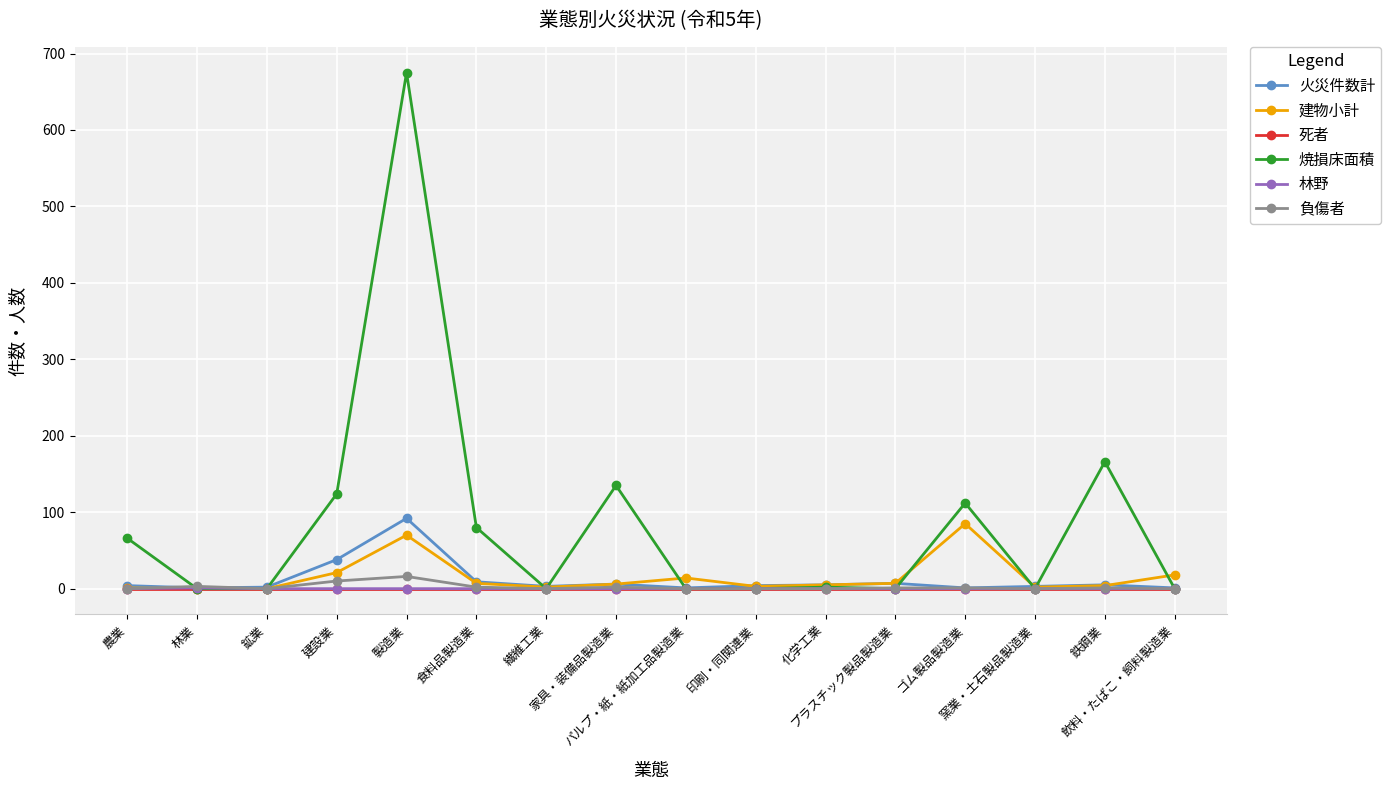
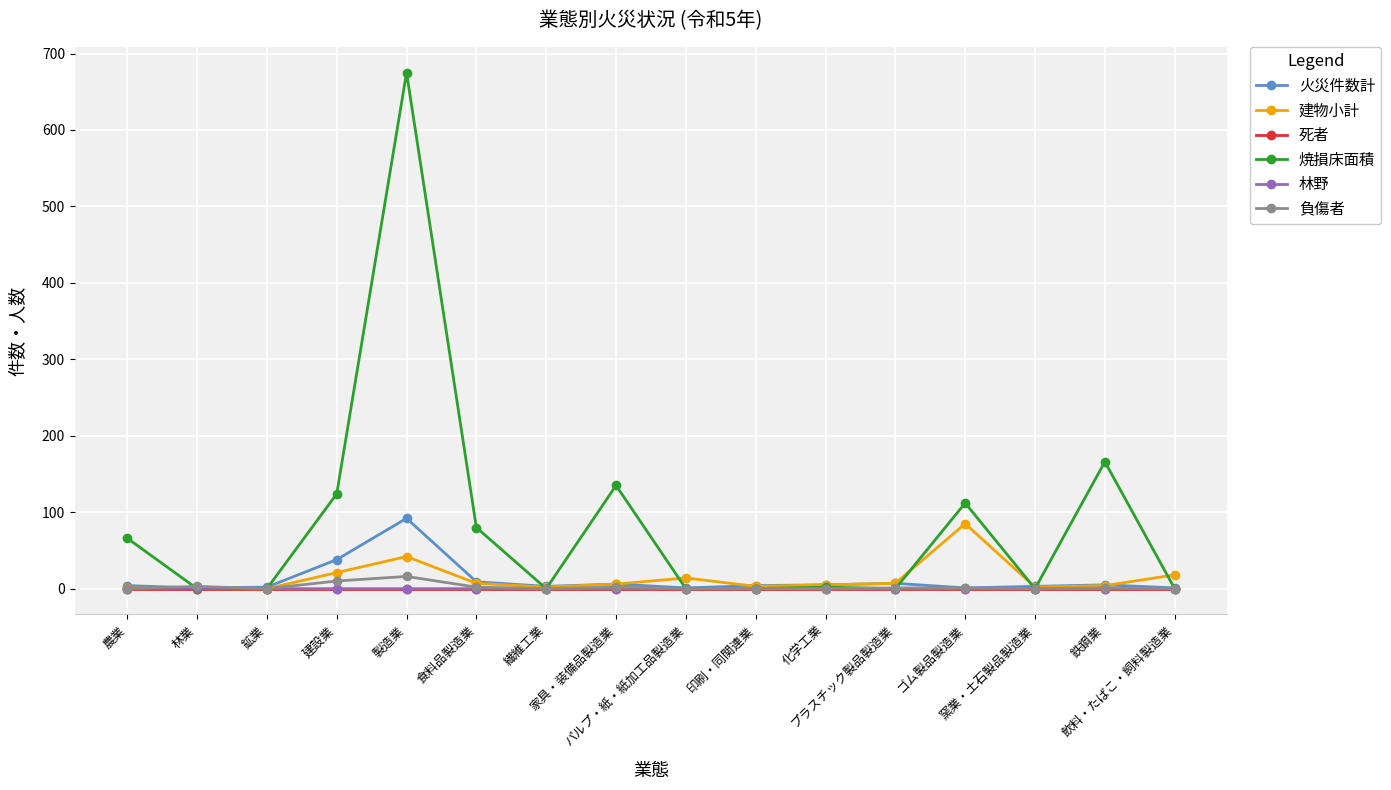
  {
    "火災件数計": {
      "建設業": 40,
      "製造業": 90
    },
    "建物小計": {
      "建設業": 20,
-     "製造業": 70,
+     "製造業": 40,
      "パルプ・紙・紙加工品製造業": 10,
      "ゴム製品製造業": 90,
      "飲料・たばこ・飼料製造業": 20
    },
    "焼損床面積": {
      "農業": 70,
      "建設業": 120,
      "製造業": 680,
      "食料品製造業": 80,
      "家具・装備品製造業": 140,
      "ゴム製品製造業": 110,
      "鉄鋼業": 170
    },
    "負傷者": {
      "建設業": 10,
      "製造業": 20
    }
  }
